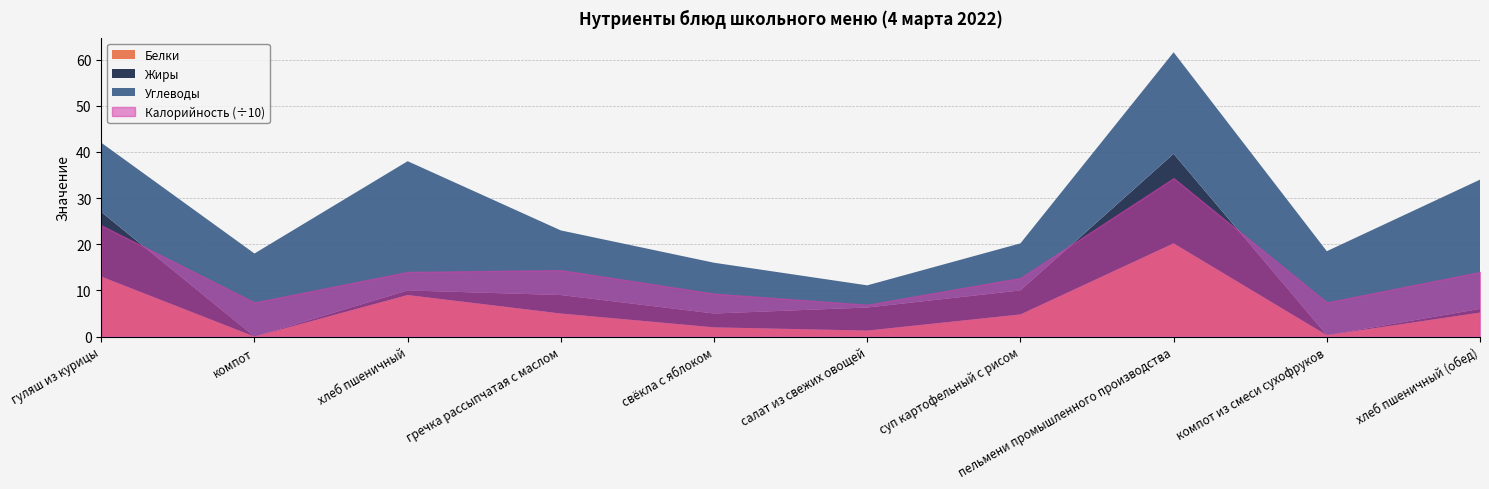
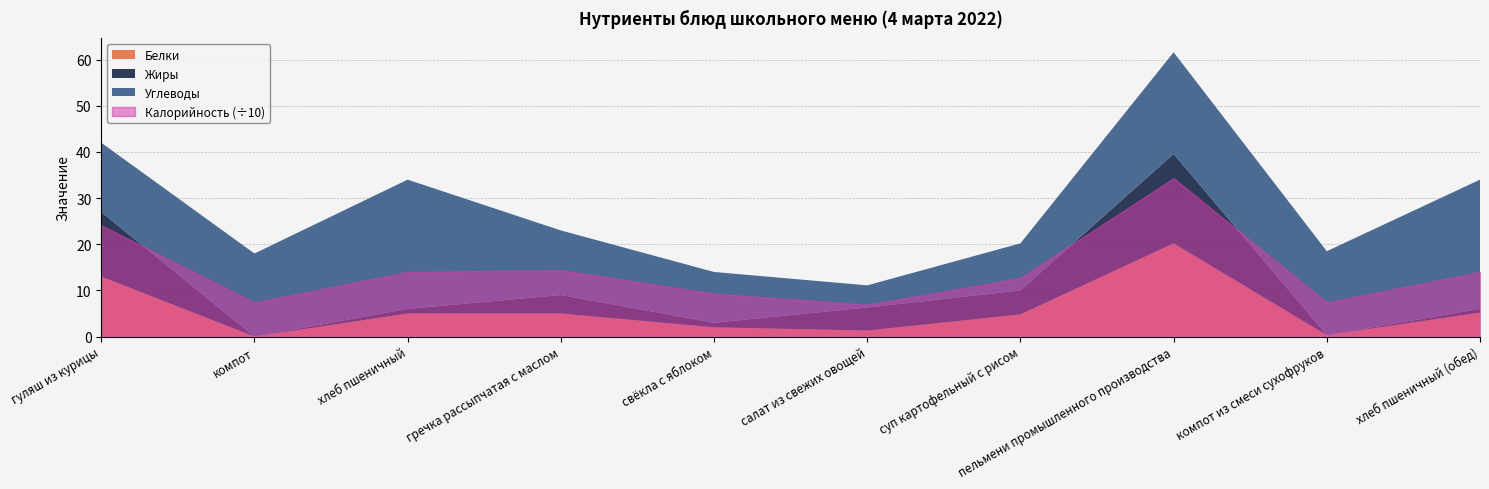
  {
    "Белки": {
      "гуляш из курицы": 13,
-     "хлеб пшеничный": 9,
+     "хлеб пшеничный": 5,
      "гречка рассыпчатая с маслом": 5,
      "свёкла с яблоком": 2,
      "салат из свежих овощей": 1,
      "суп картофельный с рисом": 5,
      "пельмени промышленного производства": 20,
      "хлеб пшеничный (обед)": 5
    },
    "Жиры": {
      "гуляш из курицы": 14,
      "хлеб пшеничный": 1,
      "гречка рассыпчатая с маслом": 4,
-     "свёкла с яблоком": 3,
+     "свёкла с яблоком": 1,
      "салат из свежих овощей": 5,
      "суп картофельный с рисом": 5,
      "пельмени промышленного производства": 19,
      "хлеб пшеничный (обед)": 1
    },
    "Углеводы": {
      "гуляш из курицы": 15,
      "компот": 18,
      "хлеб пшеничный": 28,
      "гречка рассыпчатая с маслом": 14,
      "свёкла с яблоком": 11,
      "салат из свежих овощей": 5,
      "суп картофельный с рисом": 10,
      "пельмени промышленного производства": 22,
      "компот из смеси сухофруков": 18,
      "хлеб пшеничный (обед)": 28
    },
    "Калорийность (÷10)": {
      "гуляш из курицы": 24,
      "компот": 7,
      "хлеб пшеничный": 14,
      "гречка рассыпчатая с маслом": 14,
      "свёкла с яблоком": 9,
      "салат из свежих овощей": 7,
      "суп картофельный с рисом": 13,
      "пельмени промышленного производства": 34,
      "компот из смеси сухофруков": 7,
      "хлеб пшеничный (обед)": 14
    }
  }
